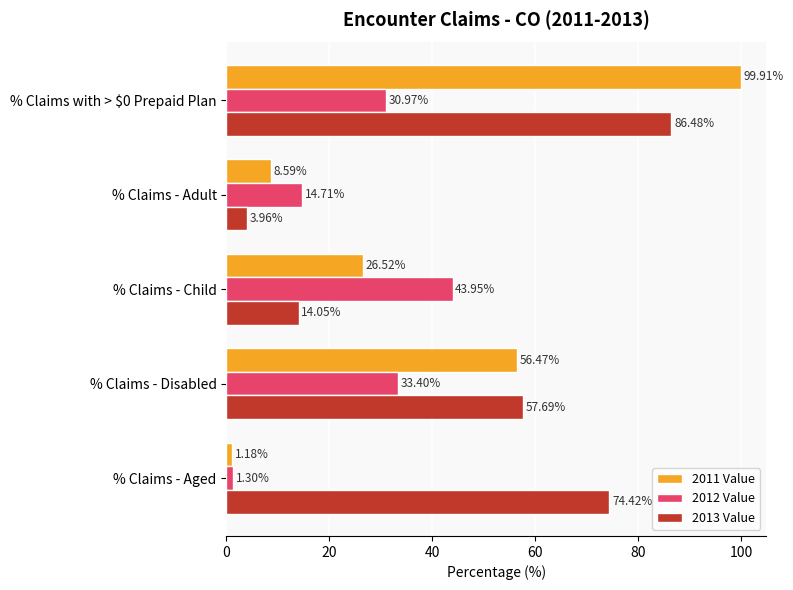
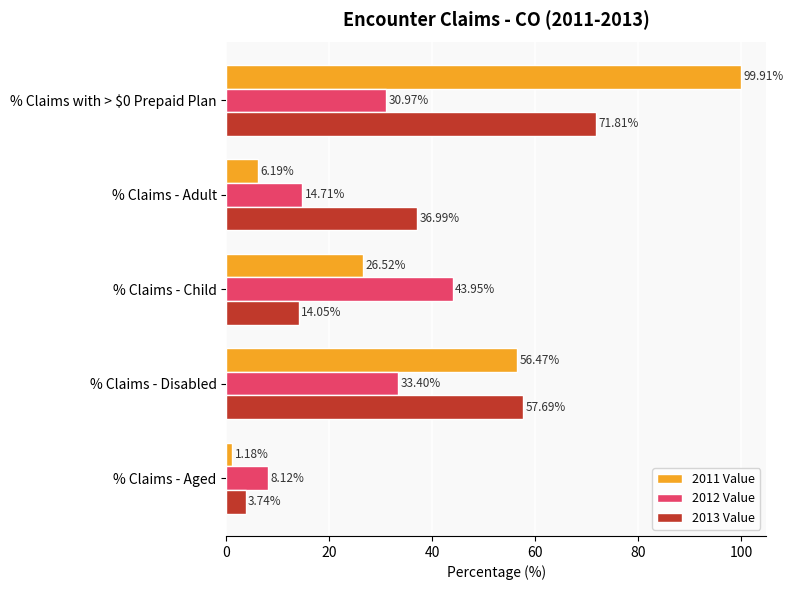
  {
    "2011 Value": {
      "% Claims with > $0 Prepaid Plan": "99.91%",
-     "% Claims - Adult": "8.59%",
+     "% Claims - Adult": "6.19%",
      "% Claims - Child": "26.52%",
      "% Claims - Disabled": "56.47%",
      "% Claims - Aged": "1.18%"
    },
    "2012 Value": {
      "% Claims with > $0 Prepaid Plan": "30.97%",
      "% Claims - Adult": "14.71%",
      "% Claims - Child": "43.95%",
      "% Claims - Disabled": "33.40%",
-     "% Claims - Aged": "1.30%"
+     "% Claims - Aged": "8.12%"
    },
    "2013 Value": {
-     "% Claims with > $0 Prepaid Plan": "86.48%",
-     "% Claims - Adult": "3.96%",
+     "% Claims with > $0 Prepaid Plan": "71.81%",
+     "% Claims - Adult": "36.99%",
      "% Claims - Child": "14.05%",
      "% Claims - Disabled": "57.69%",
-     "% Claims - Aged": "74.42%"
+     "% Claims - Aged": "3.74%"
    }
  }
